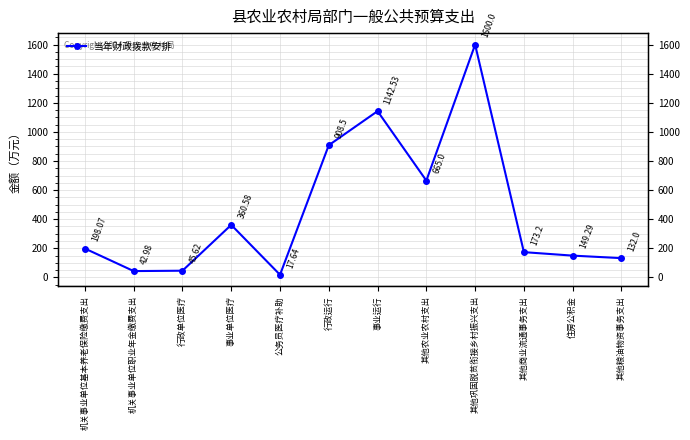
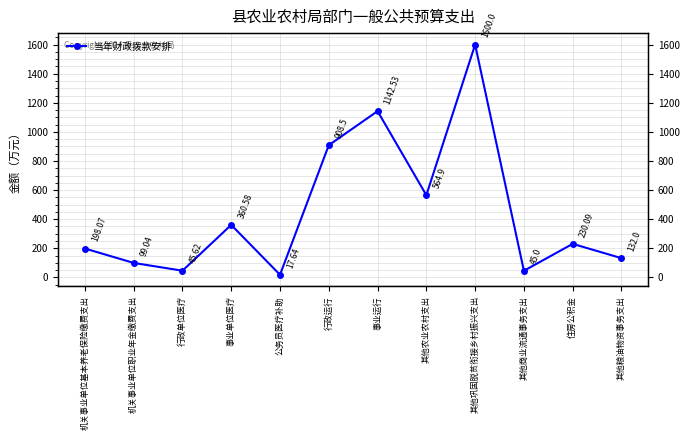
  {
    "机关事业单位基本养老保险缴费支出": 198.07,
-   "机关事业单位职业年金缴费支出": 42.98,
+   "机关事业单位职业年金缴费支出": 99.04,
    "行政单位医疗": 45.62,
    "事业单位医疗": 360.58,
    "公务员医疗补助": 17.64,
    "行政运行": 908.5,
    "事业运行": 1142.53,
-   "其他农业农村支出": 665.0,
+   "其他农业农村支出": 564.9,
    "其他巩固脱贫衔接乡村振兴支出": 1600.0,
-   "其他商业流通事务支出": 173.2,
-   "住房公积金": 149.29,
+   "其他商业流通事务支出": 45.0,
+   "住房公积金": 230.09,
    "其他粮油物资事务支出": 132.0
  }
